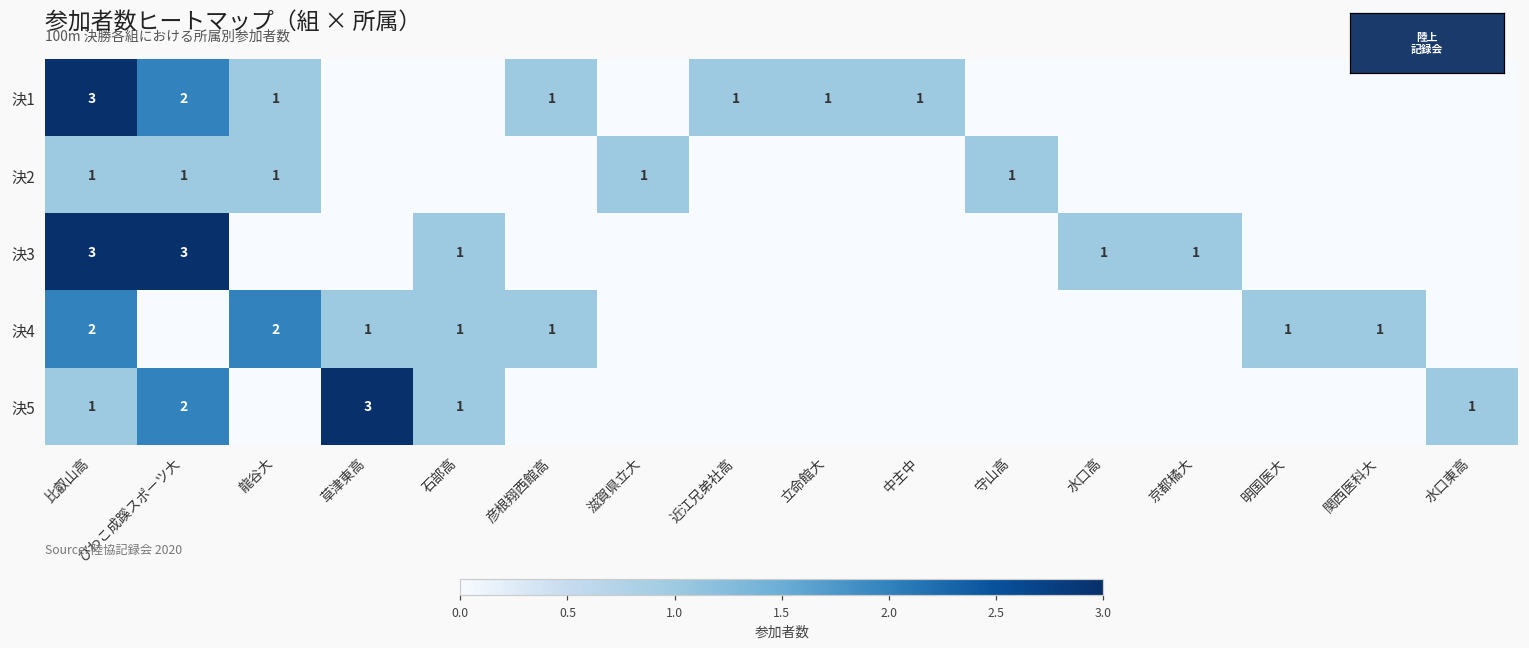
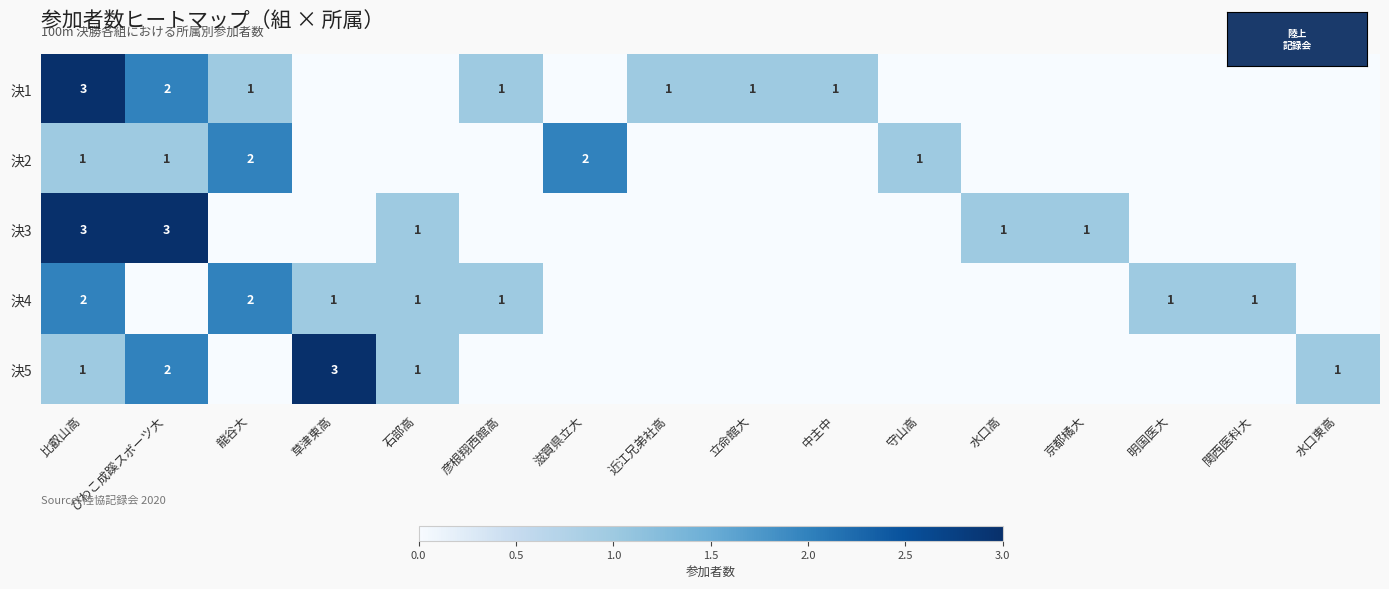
  {
    "決1": {
      "比叡山高": 3,
      "びわこ成蹊スポーツ大": 2,
      "龍谷大": 1,
      "彦根翔西館高": 1,
      "近江兄弟社高": 1,
      "立命館大": 1,
      "中主中": 1
    },
    "決2": {
      "比叡山高": 1,
      "びわこ成蹊スポーツ大": 1,
-     "龍谷大": 1,
-     "滋賀県立大": 1,
+     "龍谷大": 2,
+     "滋賀県立大": 2,
      "守山高": 1
    },
    "決3": {
      "比叡山高": 3,
      "びわこ成蹊スポーツ大": 3,
      "石部高": 1,
      "水口高": 1,
      "京都橘大": 1
    },
    "決4": {
      "比叡山高": 2,
      "龍谷大": 2,
      "草津東高": 1,
      "石部高": 1,
      "彦根翔西館高": 1,
      "明国医大": 1,
      "関西医科大": 1
    },
    "決5": {
      "比叡山高": 1,
      "びわこ成蹊スポーツ大": 2,
      "草津東高": 3,
      "石部高": 1,
      "水口東高": 1
    }
  }
